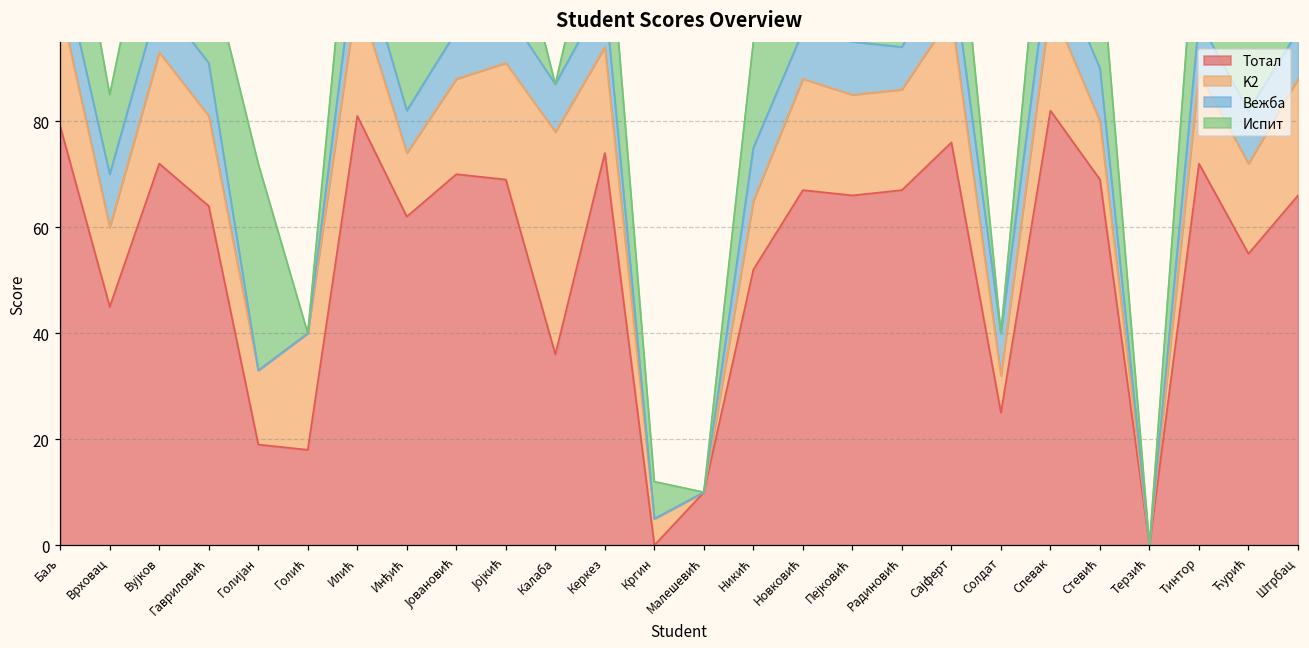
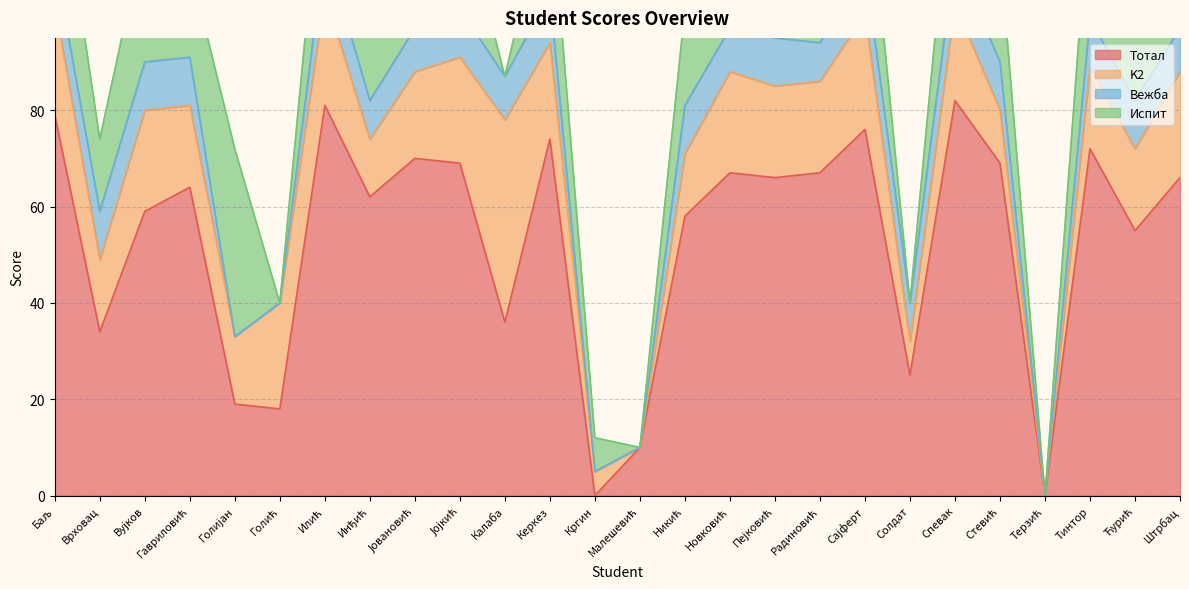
  {
    "Тотал": {
      "Баљ": 79,
-     "Врховац": 45,
-     "Вујков": 72,
+     "Врховац": 34,
+     "Вујков": 59,
      "Гавриловић": 64,
      "Голијан": 19,
      "Голић": 18,
      "Илић": 81,
      "Инђић": 62,
      "Јовановић": 70,
      "Јојкић": 69,
      "Калаба": 36,
      "Керкез": 74,
      "Кргин": 0,
-     "Никић": 52,
+     "Никић": 58,
      "Новковић": 67,
      "Пејковић": 66,
      "Радиновић": 67,
      "Сајферт": 76,
      "Солдат": 25,
      "Спевак": 82,
      "Стевић": 69,
      "Тинтор": 72,
      "Ћурић": 55,
      "Штрбац": 66
    },
    "K2": {
      "Врховац": 15,
      "Вујков": 21,
      "Гавриловић": 17,
      "Инђић": 12,
      "Јовановић": 18,
      "Јојкић": 22,
      "Калаба": 42,
      "Керкез": 20,
      "Никић": 13,
      "Новковић": 21,
      "Пејковић": 19,
      "Радиновић": 19,
      "Солдат": 7,
      "Стевић": 11,
      "Ћурић": 17,
      "Штрбац": 22
    },
    "Вежба": {
      "Врховац": 10,
      "Гавриловић": 10,
      "Инђић": 8,
      "Никић": 10,
      "Пејковић": 10,
      "Радиновић": 8,
      "Стевић": 10
    },
    "Испит": {
      "Врховац": 15,
      "Голијан": 39,
      "Кргин": 7
    }
  }
